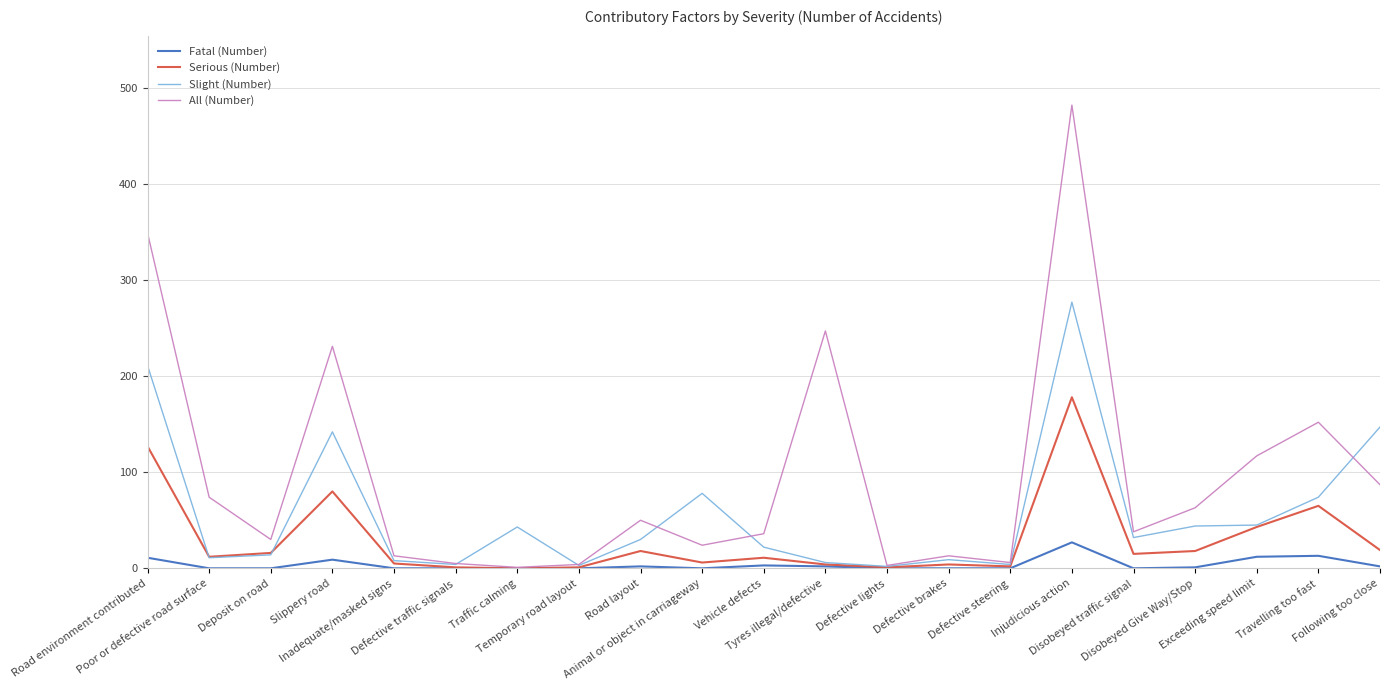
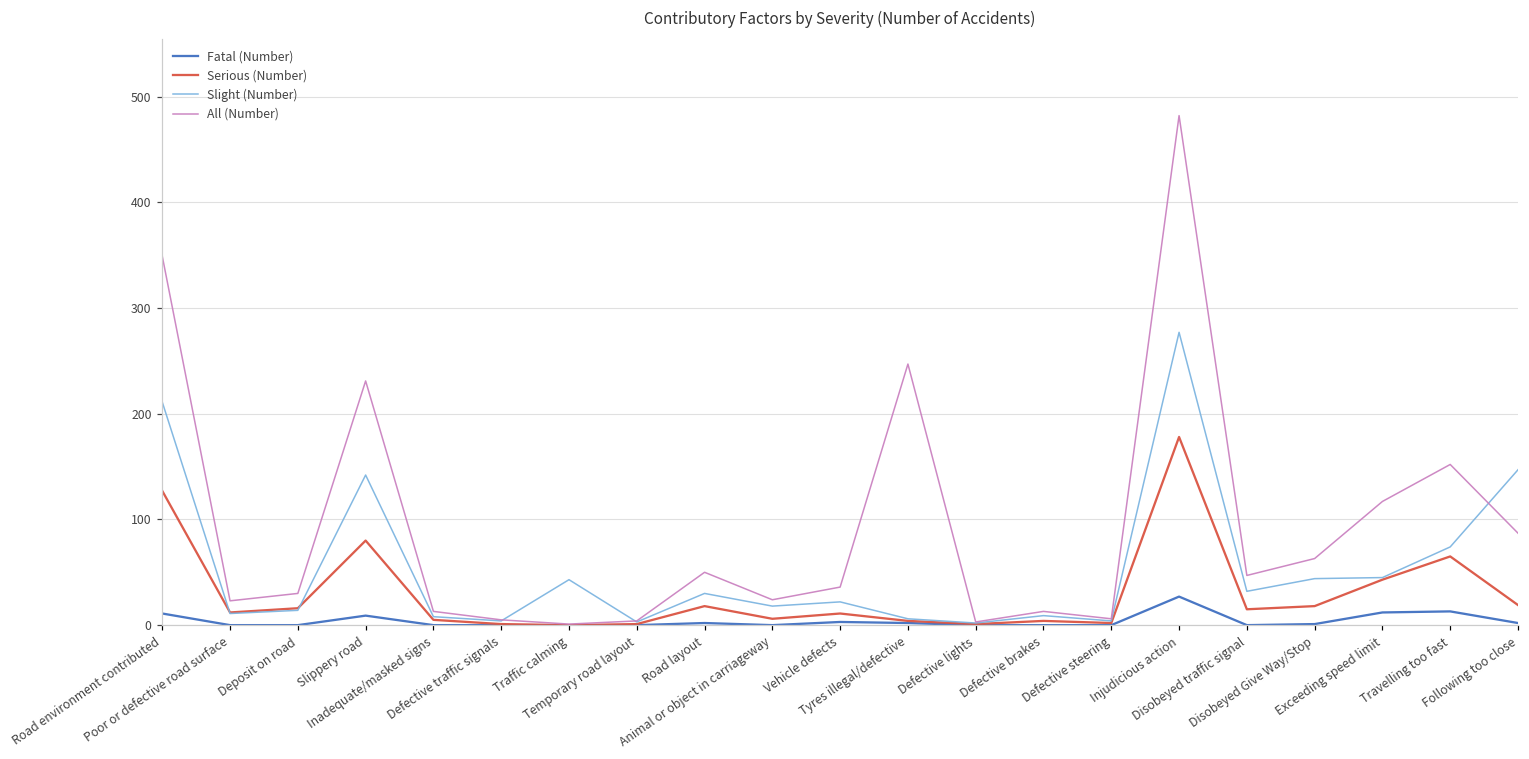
  {
    "Fatal (Number)": {
      "Road environment contributed": 10,
      "Poor or defective road surface": 0,
      "Deposit on road": 0,
      "Slippery road": 10,
      "Inadequate/masked signs": 0,
      "Road layout": 0,
      "Animal or object in carriageway": 0,
      "Vehicle defects": 0,
      "Defective brakes": 0,
      "Injudicious action": 30,
      "Disobeyed traffic signal": 0,
      "Disobeyed Give Way/Stop": 0,
      "Exceeding speed limit": 10,
      "Travelling too fast": 10,
      "Following too close": 0
    },
    "Serious (Number)": {
      "Road environment contributed": 130,
      "Slippery road": 80,
      "Inadequate/masked signs": 10,
      "Road layout": 20,
      "Animal or object in carriageway": 10,
      "Vehicle defects": 10,
      "Defective brakes": 0,
      "Injudicious action": 180,
      "Disobeyed traffic signal": 20,
      "Disobeyed Give Way/Stop": 20,
      "Travelling too fast": 70,
      "Following too close": 20
    },
    "Slight (Number)": {
      "Road environment contributed": 210,
      "Slippery road": 140,
      "Inadequate/masked signs": 10,
      "Traffic calming": 40,
      "Road layout": 30,
-     "Animal or object in carriageway": 80,
+     "Animal or object in carriageway": 20,
      "Vehicle defects": 20,
      "Defective brakes": 10,
      "Injudicious action": 280,
      "Disobeyed traffic signal": 30,
      "Disobeyed Give Way/Stop": 40,
      "Travelling too fast": 70,
      "Following too close": 150
    },
    "All (Number)": {
      "Road environment contributed": 350,
-     "Poor or defective road surface": 70,
+     "Poor or defective road surface": 20,
      "Deposit on road": 30,
      "Slippery road": 230,
      "Inadequate/masked signs": 10,
      "Road layout": 50,
      "Animal or object in carriageway": 20,
      "Vehicle defects": 40,
      "Tyres illegal/defective": 250,
      "Defective brakes": 10,
      "Injudicious action": 480,
-     "Disobeyed traffic signal": 40,
+     "Disobeyed traffic signal": 50,
      "Disobeyed Give Way/Stop": 60,
      "Exceeding speed limit": 120,
      "Travelling too fast": 150,
      "Following too close": 90
    }
  }
